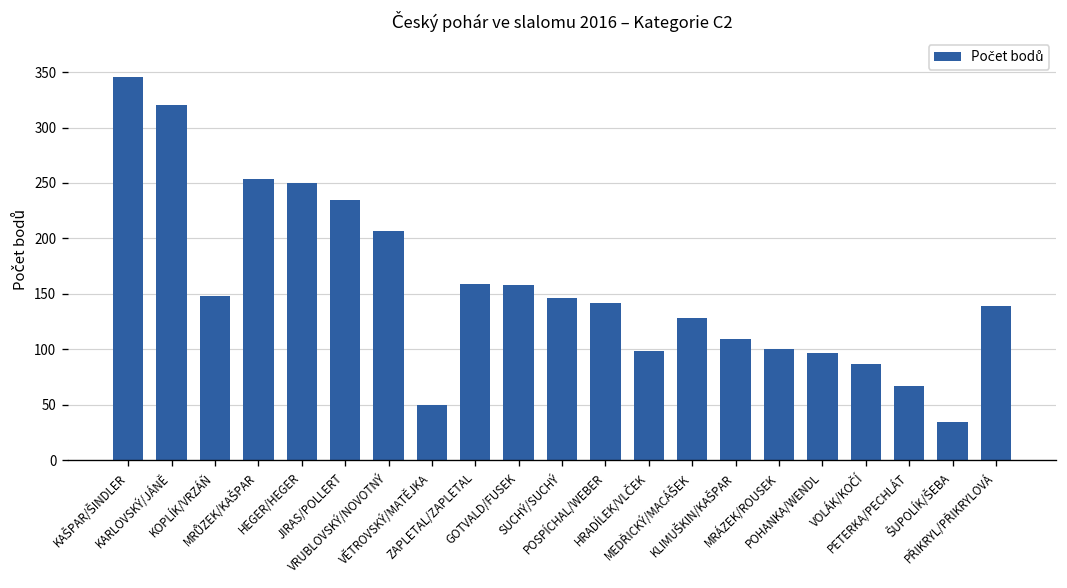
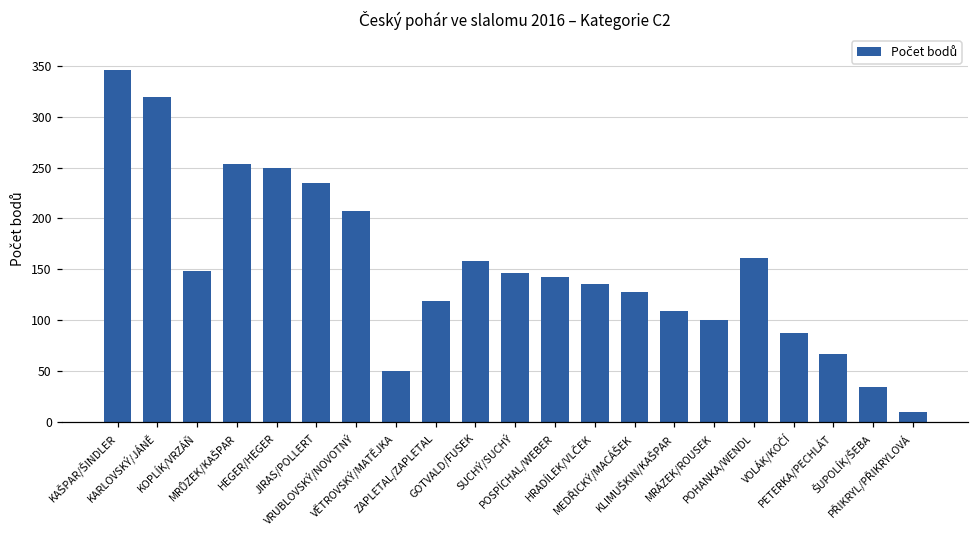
  {
    "KAŠPAR/ŠINDLER": 350,
    "KARLOVSKÝ/JÁNĚ": 320,
    "KOPLÍK/VRZÁŇ": 150,
    "MRŮZEK/KAŠPAR": 250,
    "HEGER/HEGER": 250,
    "JIRAS/POLLERT": 240,
    "VRUBLOVSKÝ/NOVOTNÝ": 210,
    "VĚTROVSKÝ/MATĚJKA": 50,
-   "ZAPLETAL/ZAPLETAL": 160,
+   "ZAPLETAL/ZAPLETAL": 120,
    "GOTVALD/FUSEK": 160,
    "SUCHÝ/SUCHÝ": 150,
    "POSPÍCHAL/WEBER": 140,
-   "HRADÍLEK/VLČEK": 100,
+   "HRADÍLEK/VLČEK": 140,
    "MEDŘICKÝ/MACÁŠEK": 130,
    "KLIMUŠKIN/KAŠPAR": 110,
    "MRÁZEK/ROUSEK": 100,
-   "POHANKA/WENDL": 100,
+   "POHANKA/WENDL": 160,
    "VOLÁK/KOČÍ": 90,
    "PETERKA/PECHLÁT": 70,
    "ŠUPOLÍK/ŠEBA": 30,
-   "PŘIKRYL/PŘIKRYLOVÁ": 140
+   "PŘIKRYL/PŘIKRYLOVÁ": 10
  }
